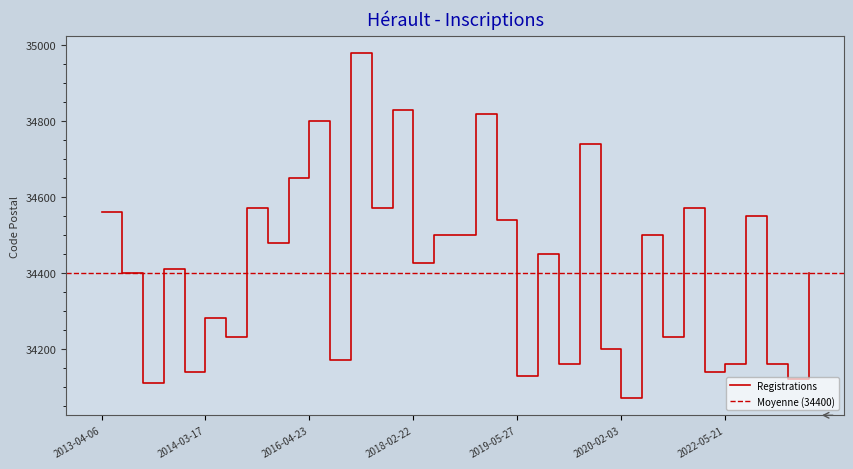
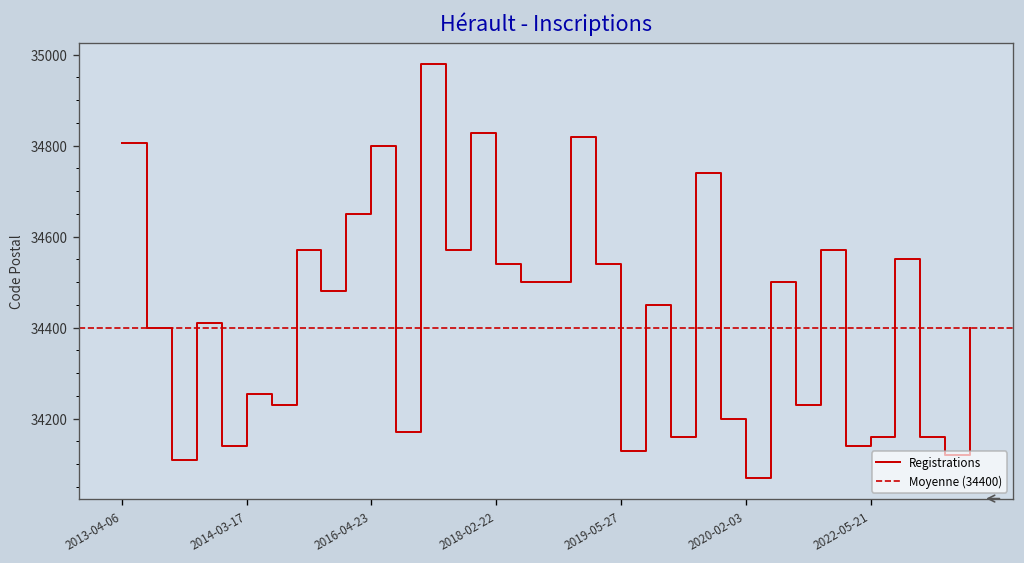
  {
-   "2013-04-06": 34560,
-   "2014-03-17": 34280,
+   "2013-04-06": 34810,
+   "2014-03-17": 34260,
    "2016-04-23": 34800,
-   "2018-02-22": 34430,
+   "2018-02-22": 34540,
    "2019-05-27": 34130,
    "2020-02-03": 34070,
    "2022-05-21": 34160
  }
